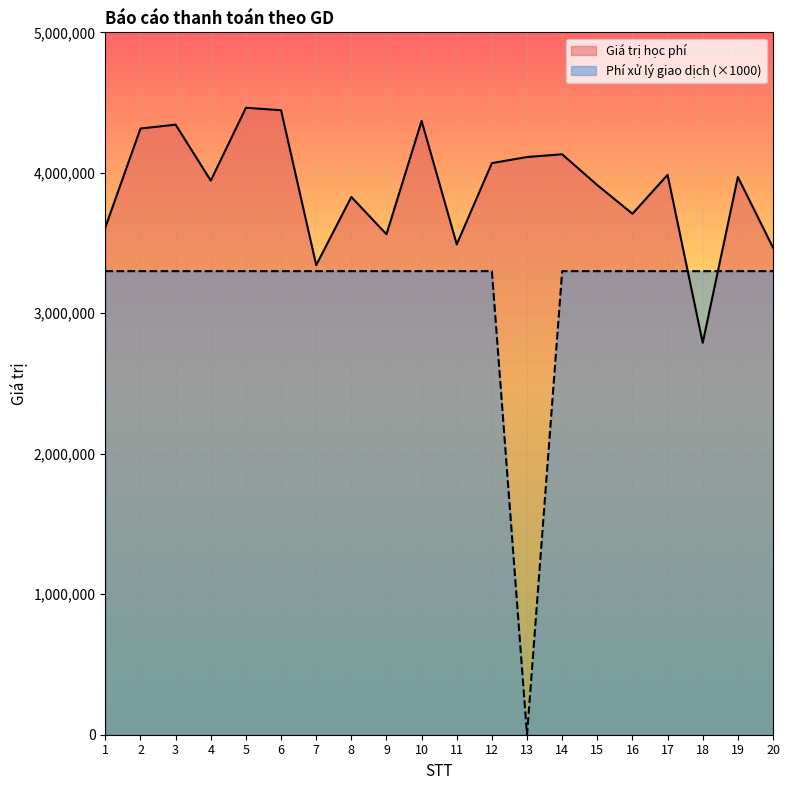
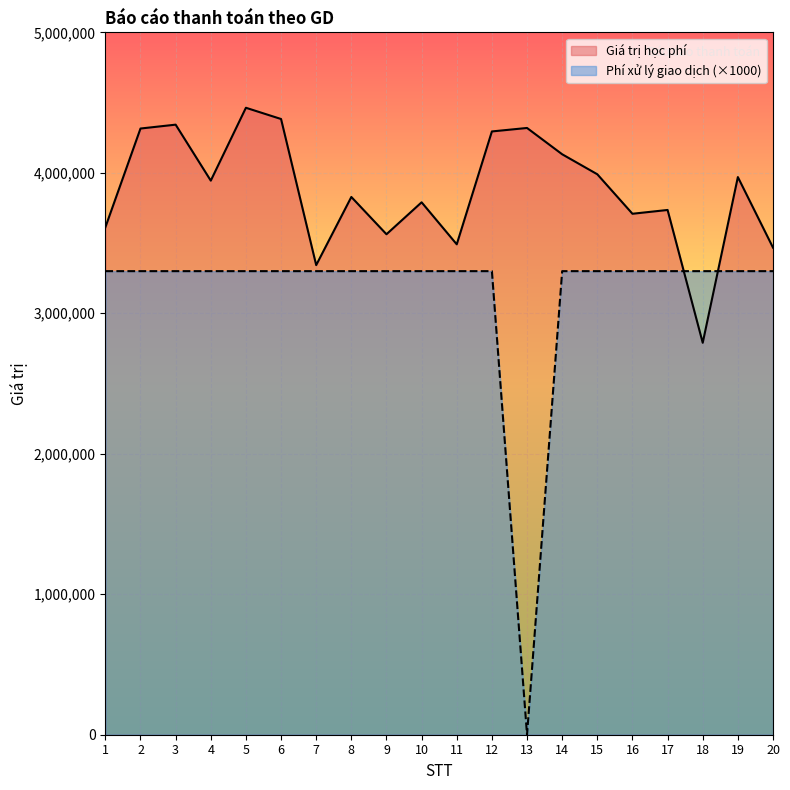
  {
    "Giá trị học phí": {
      "1": "3,610,000",
      "2": "4,320,000",
      "3": "4,340,000",
      "4": "3,940,000",
      "5": "4,460,000",
-     "6": "4,450,000",
+     "6": "4,380,000",
      "7": "3,340,000",
      "8": "3,830,000",
      "9": "3,560,000",
-     "10": "4,370,000",
+     "10": "3,790,000",
      "11": "3,490,000",
-     "12": "4,070,000",
-     "13": "4,110,000",
+     "12": "4,290,000",
+     "13": "4,320,000",
      "14": "4,130,000",
-     "15": "3,910,000",
+     "15": "3,990,000",
      "16": "3,710,000",
-     "17": "3,990,000",
+     "17": "3,740,000",
      "18": "2,790,000",
      "19": "3,970,000",
      "20": "3,470,000"
    },
    "Phí xử lý giao dịch (×1000)": {
      "1": "3,300,000",
      "2": "3,300,000",
      "3": "3,300,000",
      "4": "3,300,000",
      "5": "3,300,000",
      "6": "3,300,000",
      "7": "3,300,000",
      "8": "3,300,000",
      "9": "3,300,000",
      "10": "3,300,000",
      "11": "3,300,000",
      "12": "3,300,000",
      "13": "0",
      "14": "3,300,000",
      "15": "3,300,000",
      "16": "3,300,000",
      "17": "3,300,000",
      "18": "3,300,000",
      "19": "3,300,000",
      "20": "3,300,000"
    }
  }
